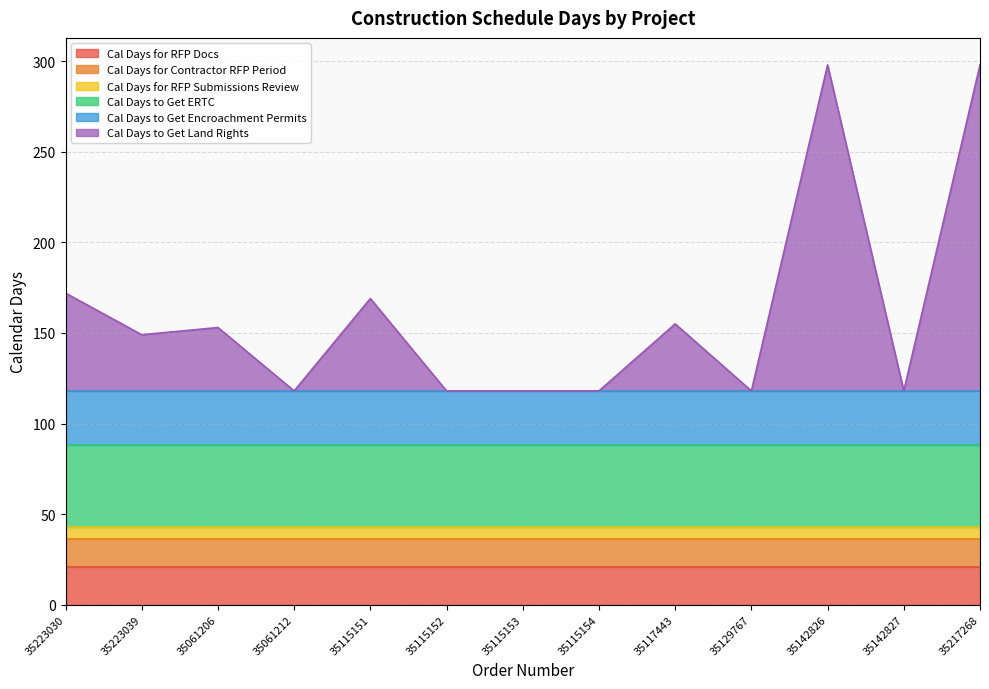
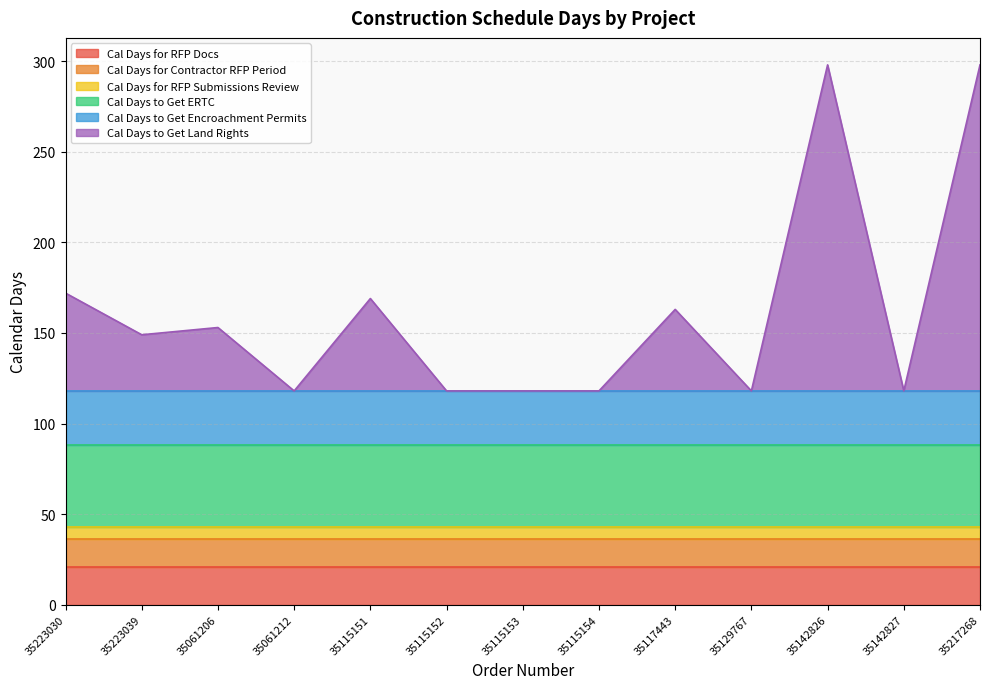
  {
    "Cal Days for RFP Submissions Review": {
      "35223030": 43,
      "35223039": 43,
      "35061206": 43,
      "35061212": 43,
      "35115151": 43,
      "35115152": 43,
      "35115153": 43,
      "35115154": 43,
      "35117443": 43,
      "35129767": 43,
      "35142826": 43,
      "35142827": 43,
      "35217268": 43
    },
    "Cal Days to Get ERTC": {
      "35223030": 88,
      "35223039": 88,
      "35061206": 88,
      "35061212": 88,
      "35115151": 88,
      "35115152": 88,
      "35115153": 88,
      "35115154": 88,
      "35117443": 88,
      "35129767": 88,
      "35142826": 88,
      "35142827": 88,
      "35217268": 88
    },
    "Cal Days to Get Encroachment Permits": {
      "35223030": 118,
      "35223039": 118,
      "35061206": 118,
      "35115151": 118,
      "35117443": 118,
      "35142826": 118,
      "35217268": 118
    },
    "Cal Days to Get Land Rights": {
      "35223030": 172,
      "35223039": 149,
      "35061206": 153,
      "35115151": 169,
-     "35117443": 155,
+     "35117443": 163,
      "35142826": 298,
      "35217268": 298
    }
  }
